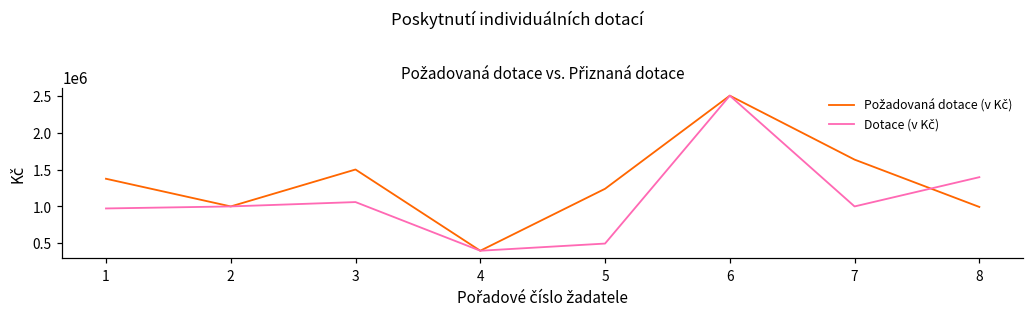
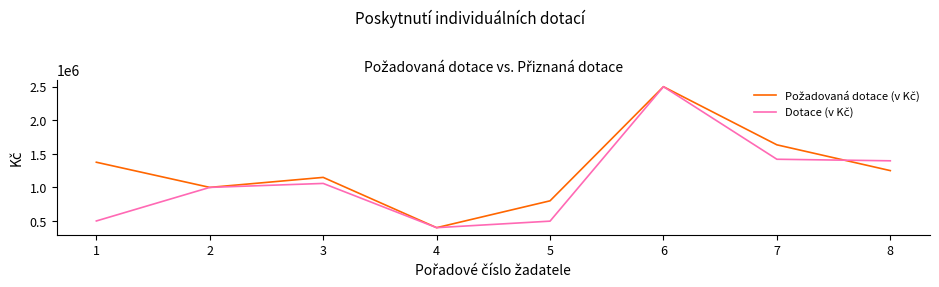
  {
    "Požadovaná dotace (v Kč)": {
      "1": 1400000,
-     "3": 1500000,
-     "5": 1200000,
+     "3": 1100000,
+     "5": 800000,
      "7": 1600000,
-     "8": 1000000
+     "8": 1300000
    },
    "Dotace (v Kč)": {
-     "1": 1000000,
+     "1": 500000,
      "3": 1100000,
      "5": 500000,
-     "7": 1000000,
+     "7": 1400000,
      "8": 1400000
    }
  }
